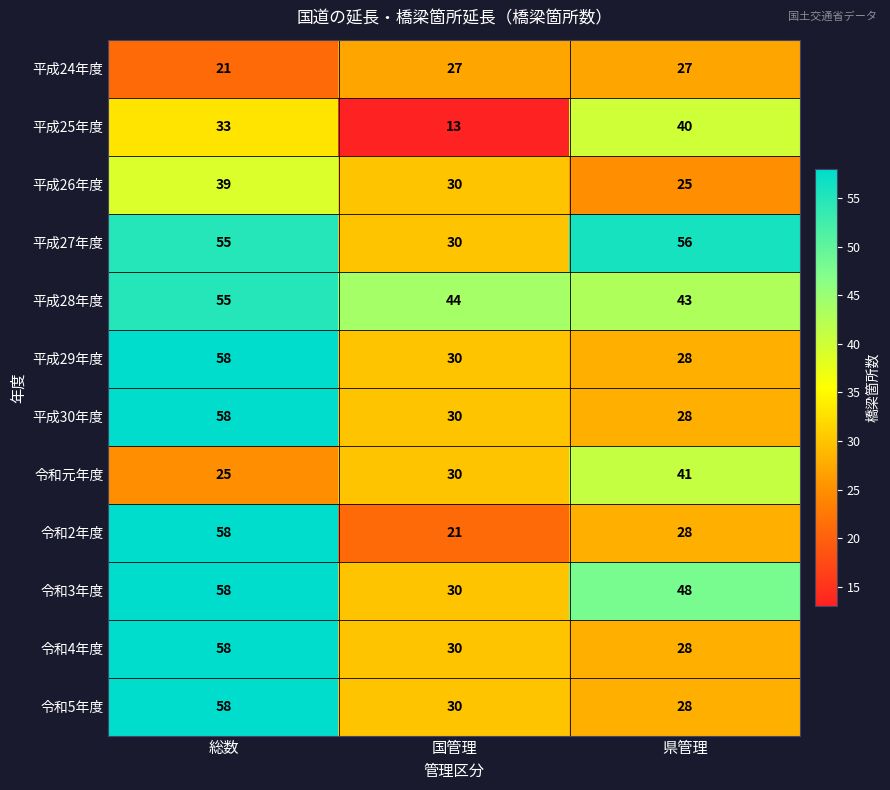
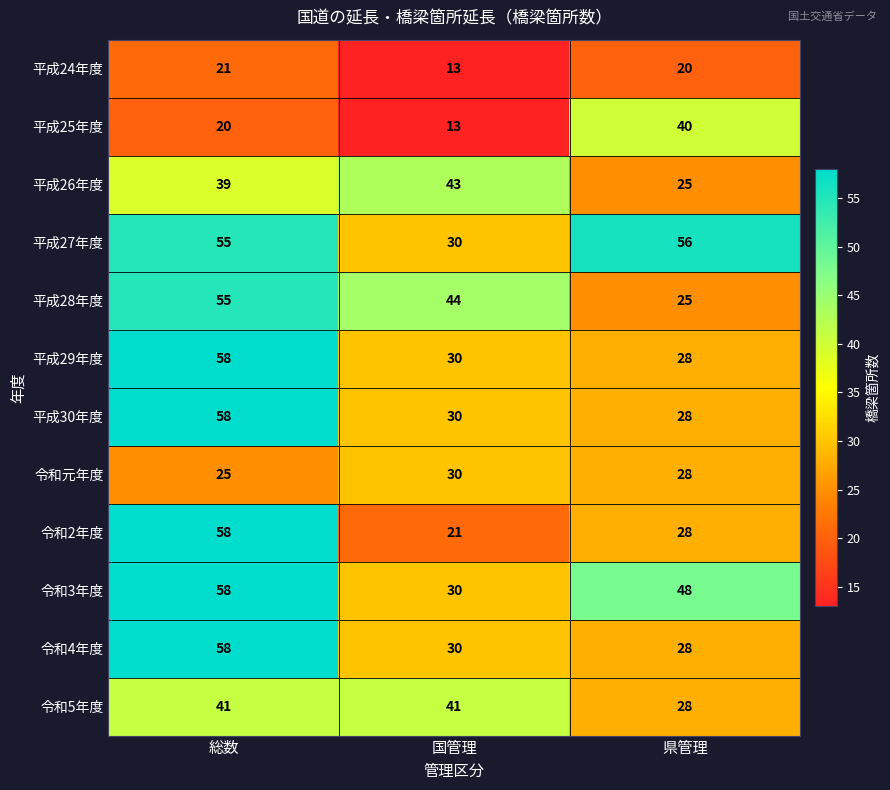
  {
    "平成24年度": {
      "総数": 21,
-     "国管理": 27,
-     "県管理": 27
+     "国管理": 13,
+     "県管理": 20
    },
    "平成25年度": {
-     "総数": 33,
+     "総数": 20,
      "国管理": 13,
      "県管理": 40
    },
    "平成26年度": {
      "総数": 39,
-     "国管理": 30,
+     "国管理": 43,
      "県管理": 25
    },
    "平成27年度": {
      "総数": 55,
      "国管理": 30,
      "県管理": 56
    },
    "平成28年度": {
      "総数": 55,
      "国管理": 44,
-     "県管理": 43
+     "県管理": 25
    },
    "平成29年度": {
      "総数": 58,
      "国管理": 30,
      "県管理": 28
    },
    "平成30年度": {
      "総数": 58,
      "国管理": 30,
      "県管理": 28
    },
    "令和元年度": {
      "総数": 25,
      "国管理": 30,
-     "県管理": 41
+     "県管理": 28
    },
    "令和2年度": {
      "総数": 58,
      "国管理": 21,
      "県管理": 28
    },
    "令和3年度": {
      "総数": 58,
      "国管理": 30,
      "県管理": 48
    },
    "令和4年度": {
      "総数": 58,
      "国管理": 30,
      "県管理": 28
    },
    "令和5年度": {
-     "総数": 58,
-     "国管理": 30,
+     "総数": 41,
+     "国管理": 41,
      "県管理": 28
    }
  }
